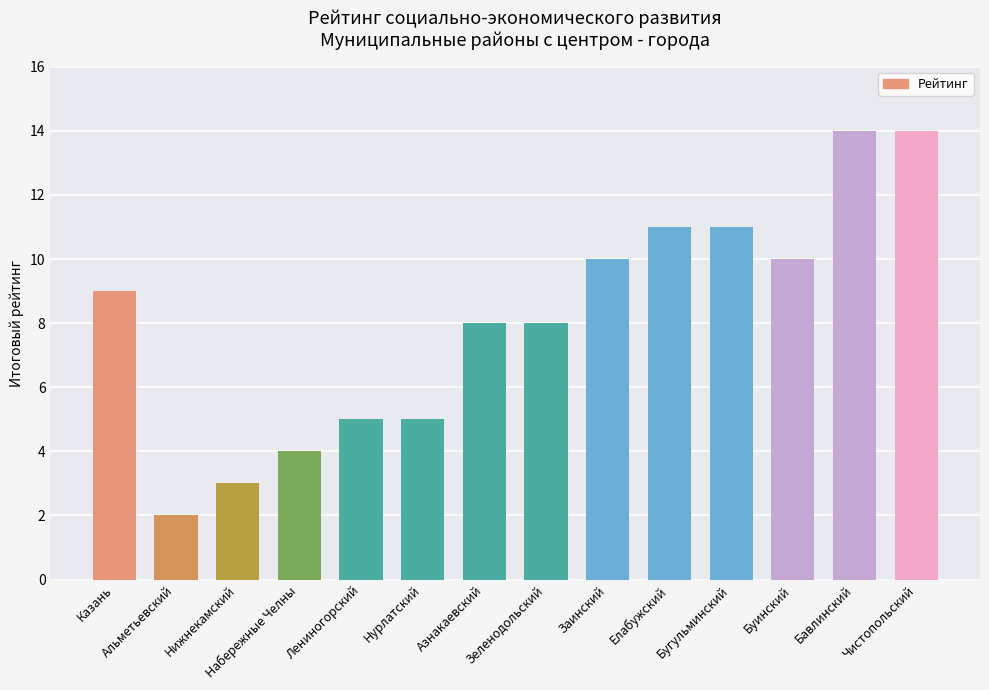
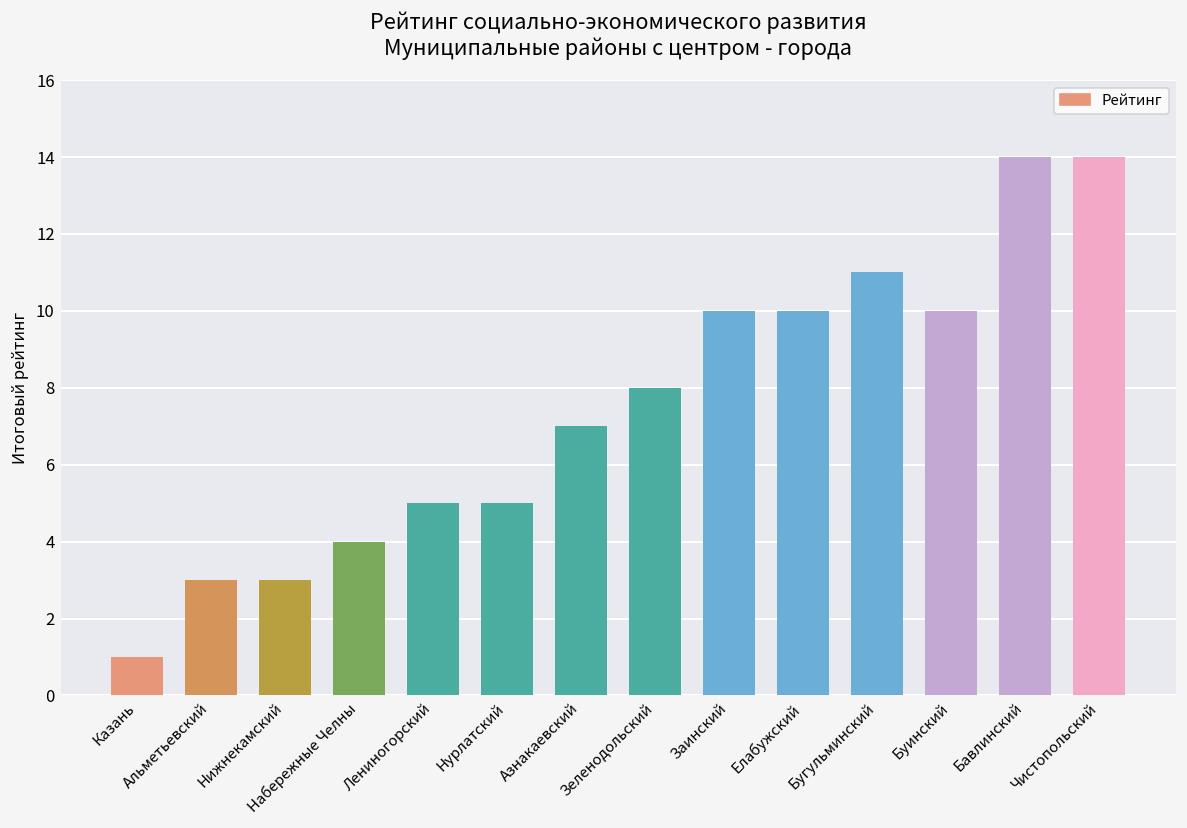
  {
-   "Казань": 9,
-   "Альметьевский": 2,
+   "Казань": 1,
+   "Альметьевский": 3,
    "Нижнекамский": 3,
    "Набережные Челны": 4,
    "Лениногорский": 5,
    "Нурлатский": 5,
-   "Азнакаевский": 8,
+   "Азнакаевский": 7,
    "Зеленодольский": 8,
    "Заинский": 10,
-   "Елабужский": 11,
+   "Елабужский": 10,
    "Бугульминский": 11,
    "Буинский": 10,
    "Бавлинский": 14,
    "Чистопольский": 14
  }
